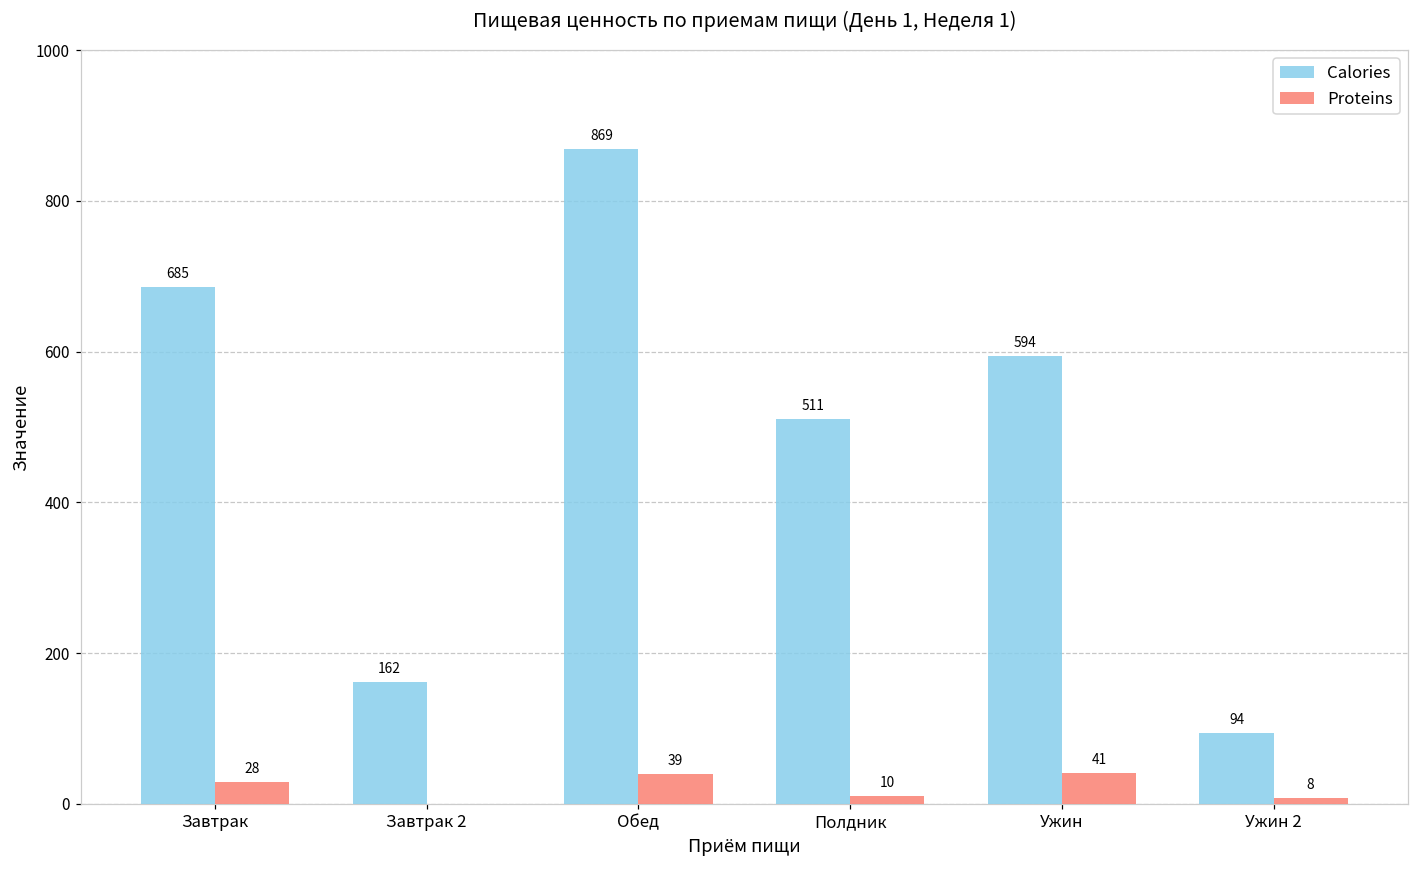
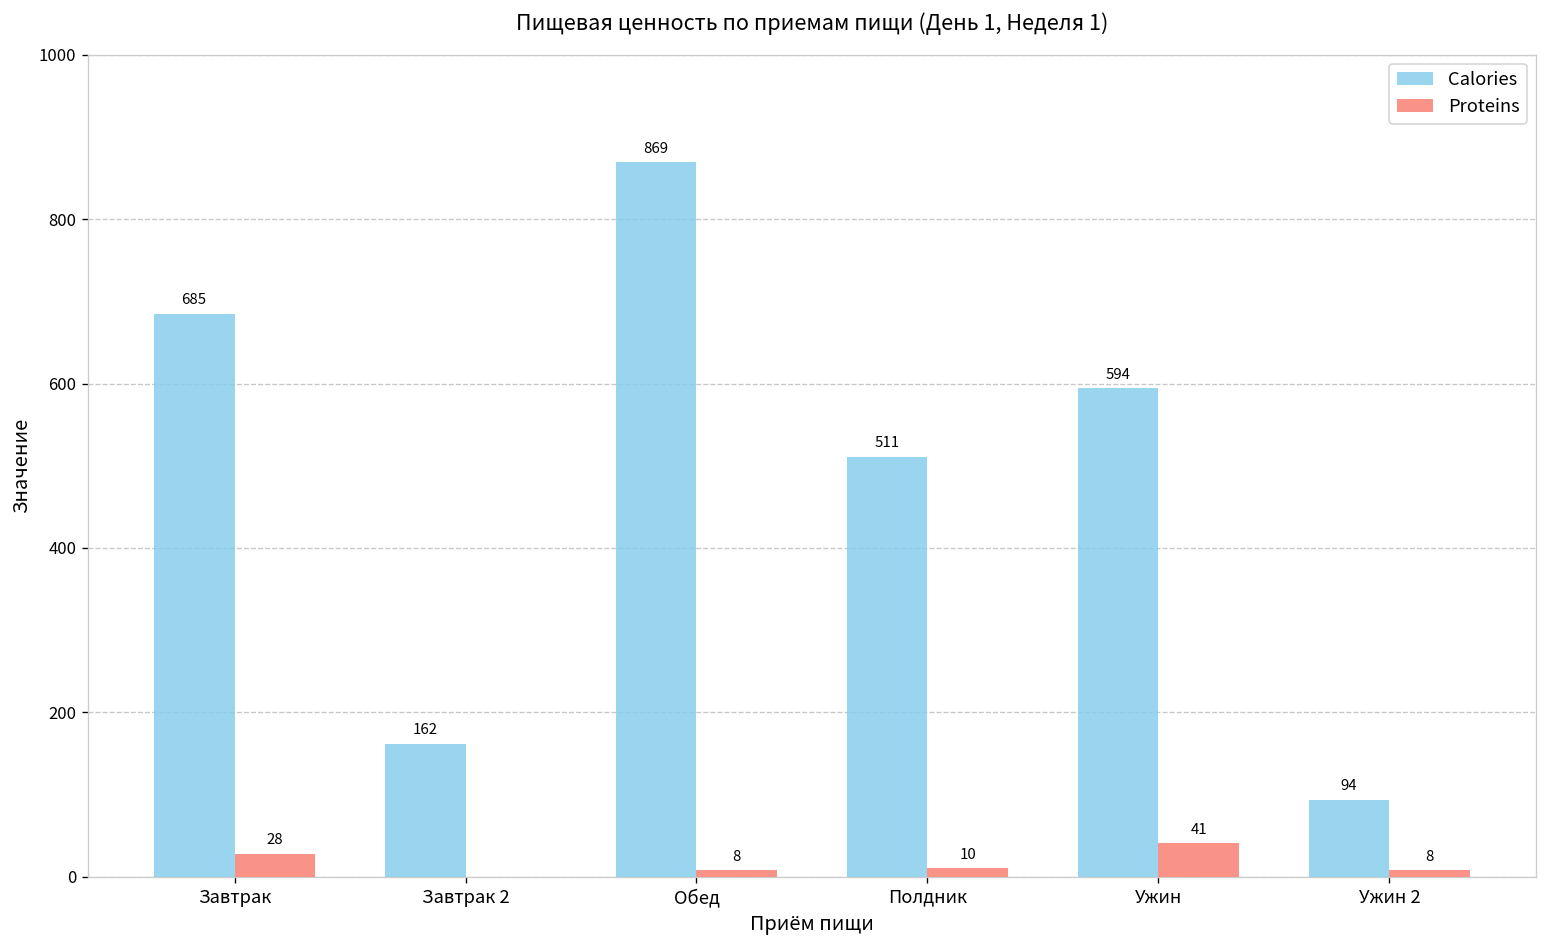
  {
    "Calories": {
      "Завтрак": 685,
      "Завтрак 2": 162,
      "Обед": 869,
      "Полдник": 511,
      "Ужин": 594,
      "Ужин 2": 94
    },
    "Proteins": {
      "Завтрак": 28,
-     "Обед": 39,
+     "Обед": 8,
      "Полдник": 10,
      "Ужин": 41,
      "Ужин 2": 8
    }
  }
